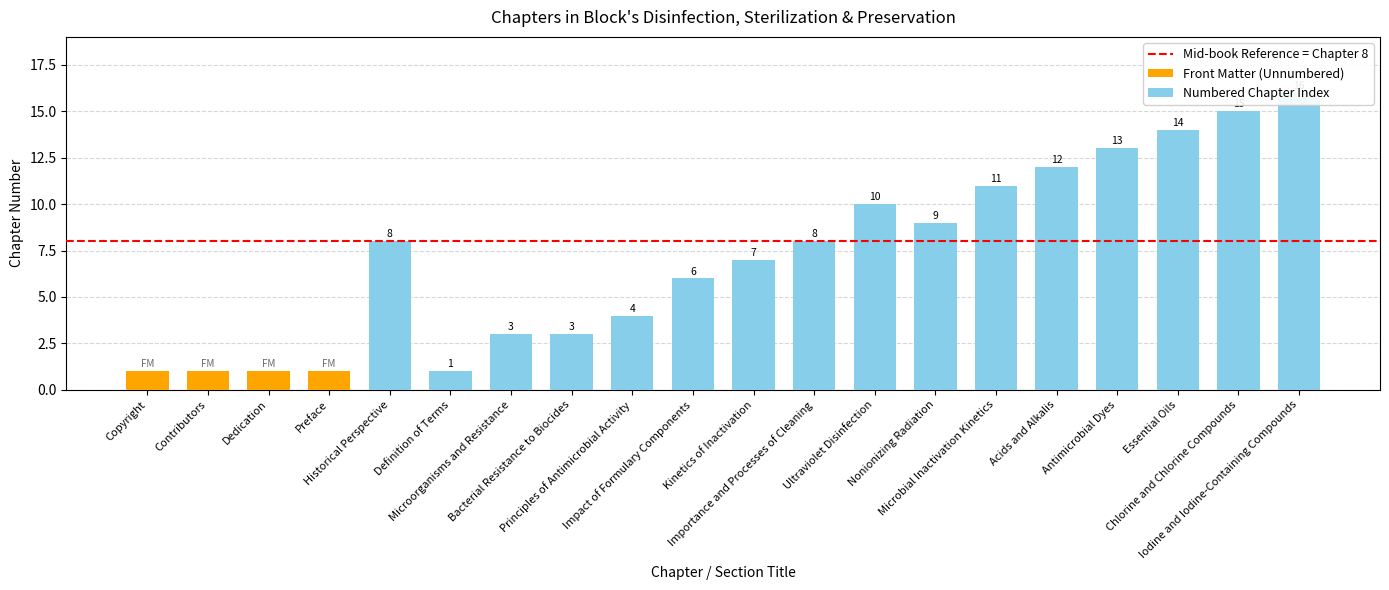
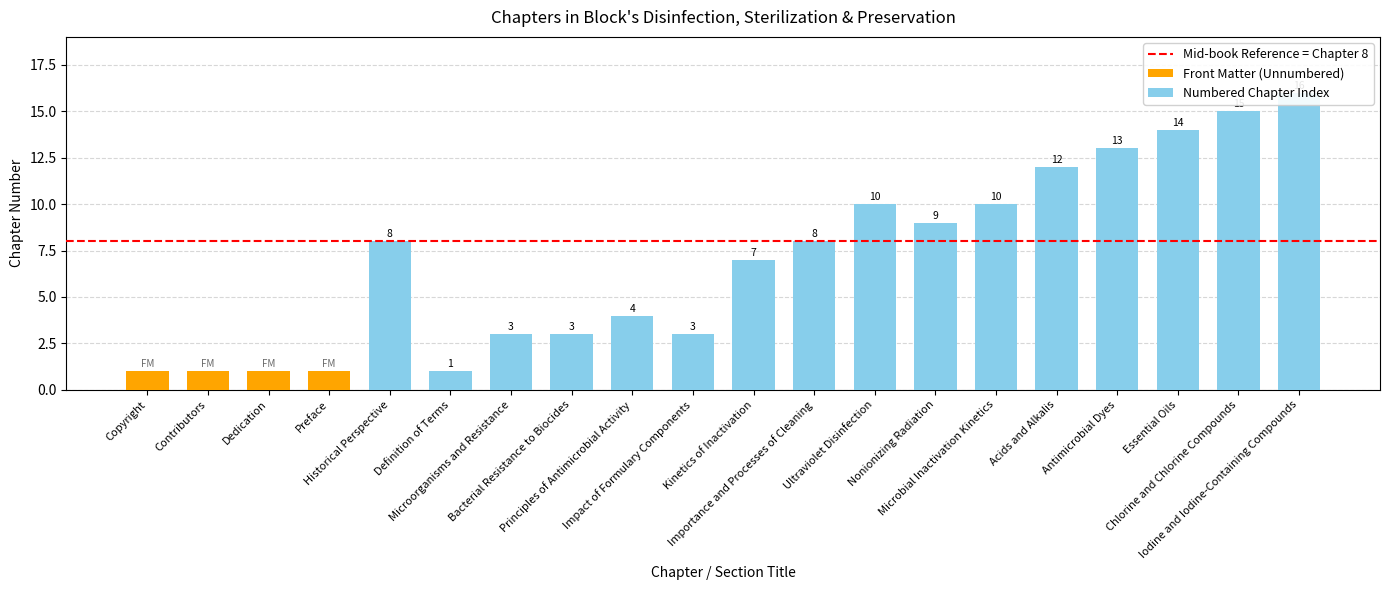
  {
    "Front Matter (Unnumbered)": {
      "Copyright": 1.0,
      "Contributors": 1.0,
      "Dedication": 1.0,
      "Preface": 1.0,
      "Historical Perspective": 0.0,
      "Definition of Terms": 0.0,
      "Microorganisms and Resistance": 0.0,
      "Bacterial Resistance to Biocides": 0.0,
      "Principles of Antimicrobial Activity": 0.0,
      "Impact of Formulary Components": 0.0,
      "Kinetics of Inactivation": 0.0,
      "Importance and Processes of Cleaning": 0.0,
      "Ultraviolet Disinfection": 0.0,
      "Nonionizing Radiation": 0.0,
      "Microbial Inactivation Kinetics": 0.0,
      "Acids and Alkalis": 0.0,
      "Antimicrobial Dyes": 0.0,
      "Essential Oils": 0.0,
      "Chlorine and Chlorine Compounds": 0.0,
      "Iodine and Iodine-Containing Compounds": 0.0
    },
    "Numbered Chapter Index": {
      "Historical Perspective": 8,
      "Definition of Terms": 1,
      "Microorganisms and Resistance": 3,
      "Bacterial Resistance to Biocides": 3,
      "Principles of Antimicrobial Activity": 4,
-     "Impact of Formulary Components": 6,
+     "Impact of Formulary Components": 3,
      "Kinetics of Inactivation": 7,
      "Importance and Processes of Cleaning": 8,
      "Ultraviolet Disinfection": 10,
      "Nonionizing Radiation": 9,
-     "Microbial Inactivation Kinetics": 11,
+     "Microbial Inactivation Kinetics": 10,
      "Acids and Alkalis": 12,
      "Antimicrobial Dyes": 13,
      "Essential Oils": 14
    }
  }
